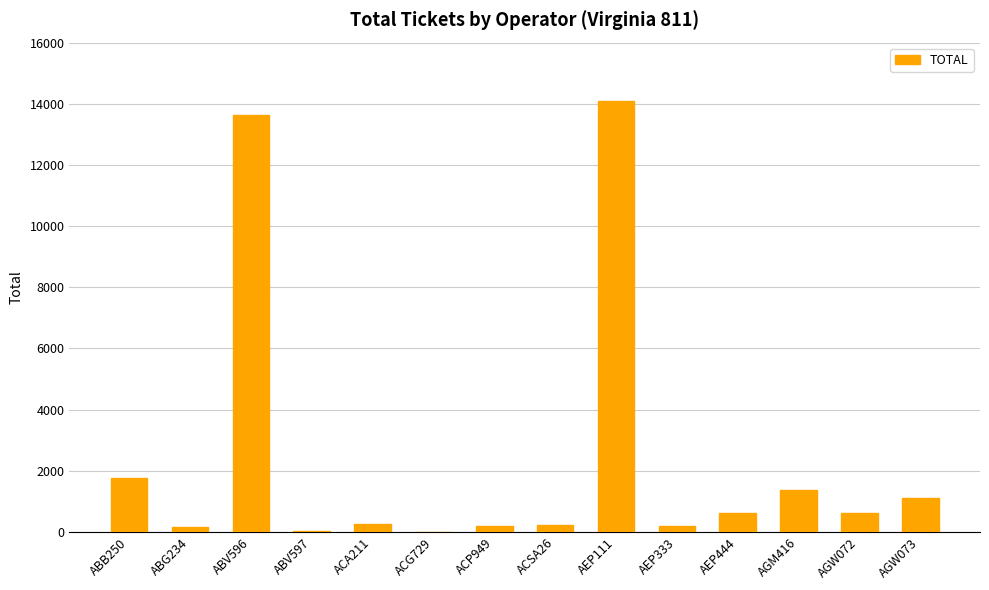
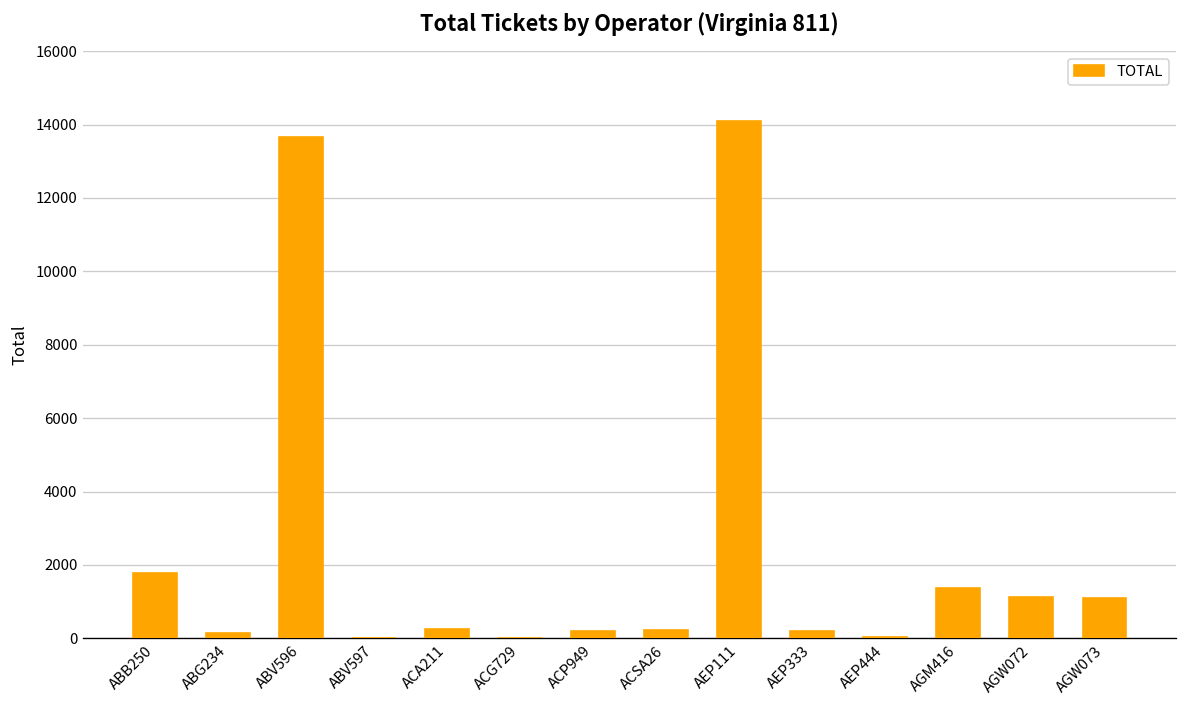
  {
    "ABB250": 1800,
    "ABG234": 100,
    "ABV596": 13600,
    "ACA211": 300,
    "ACP949": 200,
    "ACSA26": 200,
    "AEP111": 14100,
    "AEP333": 200,
-   "AEP444": 600,
+   "AEP444": 0,
    "AGM416": 1400,
-   "AGW072": 600,
+   "AGW072": 1100,
    "AGW073": 1100
  }
